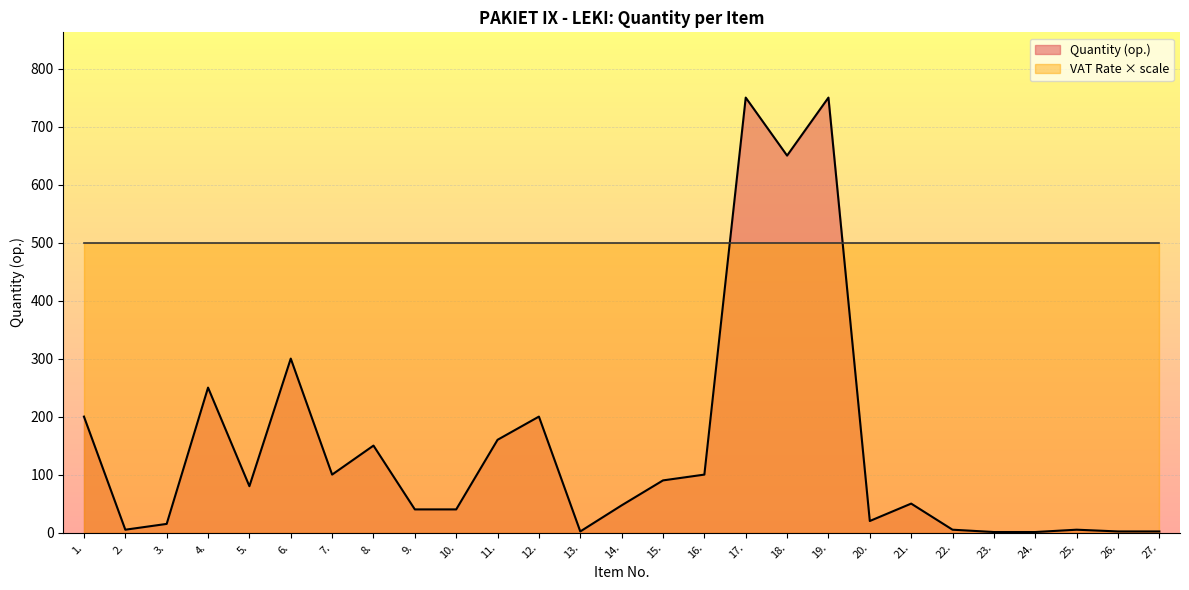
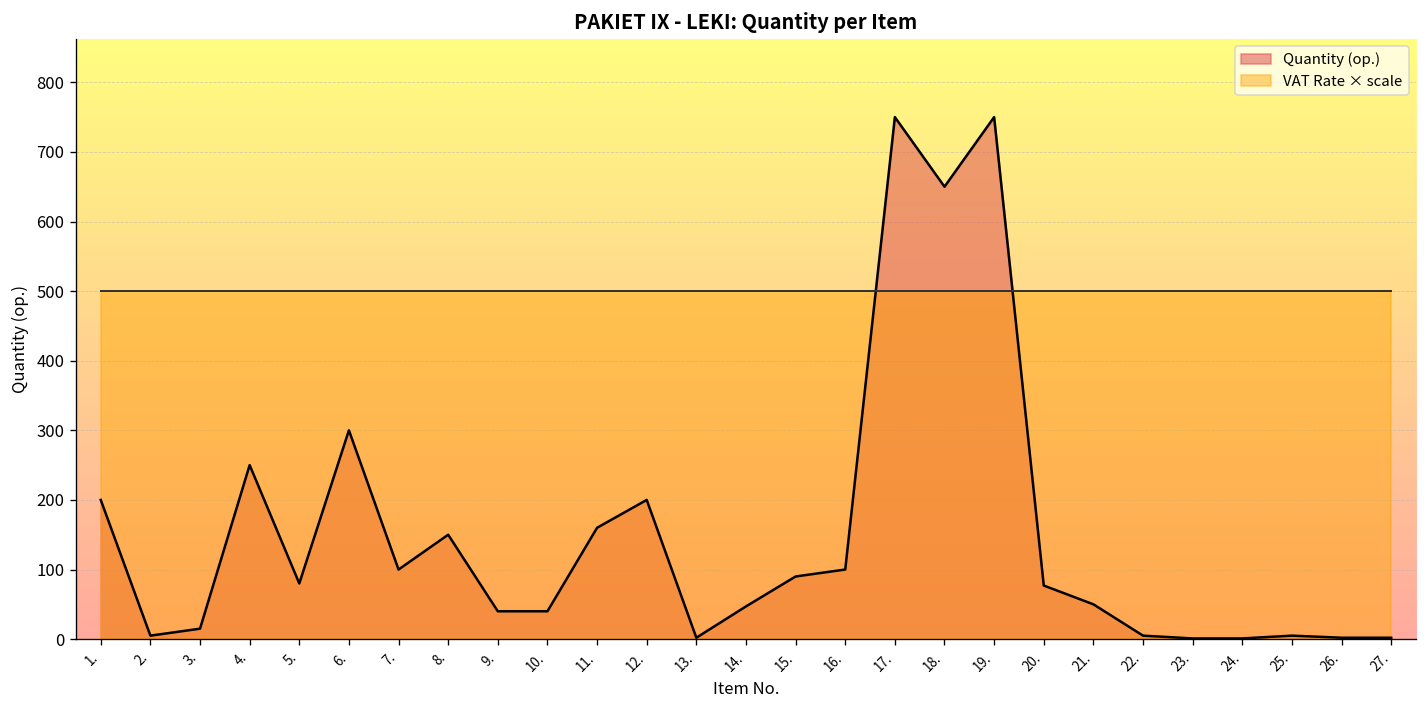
  {
    "Quantity (op.)": {
      "1.": 200,
      "2.": 10,
      "3.": 20,
      "4.": 250,
      "5.": 80,
      "6.": 300,
      "7.": 100,
      "8.": 150,
      "9.": 40,
      "10.": 40,
      "11.": 160,
      "12.": 200,
      "13.": 0,
      "14.": 50,
      "15.": 90,
      "16.": 100,
      "17.": 750,
      "18.": 650,
      "19.": 750,
-     "20.": 20,
+     "20.": 80,
      "21.": 50,
      "22.": 10,
      "23.": 0,
      "24.": 0,
      "25.": 10,
      "26.": 0,
      "27.": 0
    },
    "VAT Rate × scale": {
      "1.": 500,
      "2.": 500,
      "3.": 500,
      "4.": 500,
      "5.": 500,
      "6.": 500,
      "7.": 500,
      "8.": 500,
      "9.": 500,
      "10.": 500,
      "11.": 500,
      "12.": 500,
      "13.": 500,
      "14.": 500,
      "15.": 500,
      "16.": 500,
      "17.": 500,
      "18.": 500,
      "19.": 500,
      "20.": 500,
      "21.": 500,
      "22.": 500,
      "23.": 500,
      "24.": 500,
      "25.": 500,
      "26.": 500,
      "27.": 500
    }
  }
